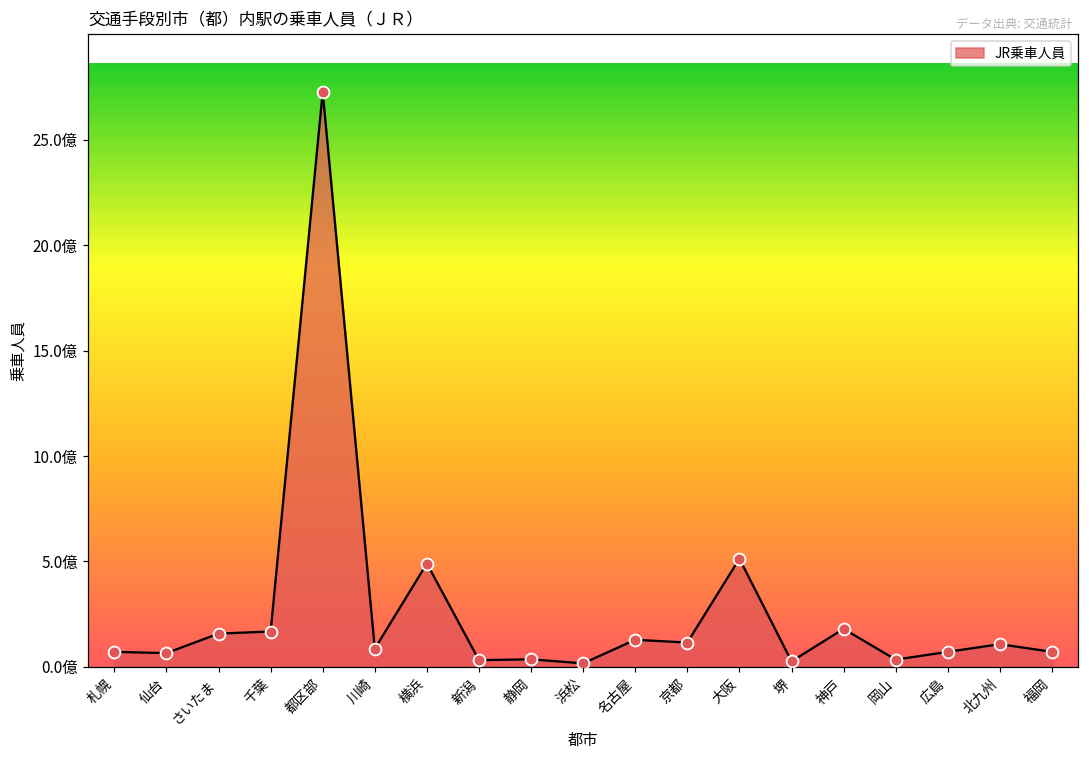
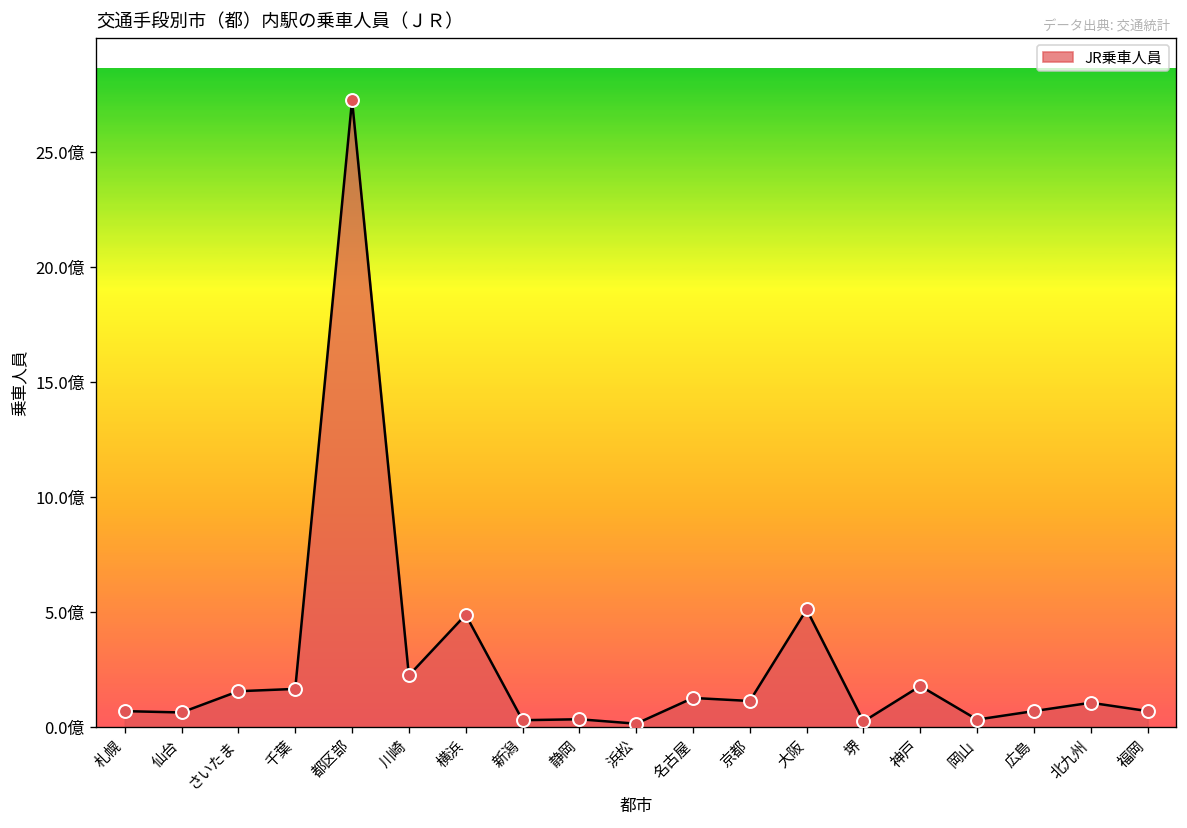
  {
    "札幌": "0.7億",
    "仙台": "0.6億",
    "さいたま": "1.6億",
    "千葉": "1.7億",
    "都区部": "27.3億",
-   "川崎": "0.9億",
+   "川崎": "2.3億",
    "横浜": "4.9億",
    "新潟": "0.3億",
    "静岡": "0.4億",
    "浜松": "0.2億",
    "名古屋": "1.3億",
    "京都": "1.1億",
    "大阪": "5.1億",
    "堺": "0.3億",
    "神戸": "1.8億",
    "岡山": "0.3億",
    "広島": "0.7億",
    "北九州": "1.1億",
    "福岡": "0.7億"
  }
